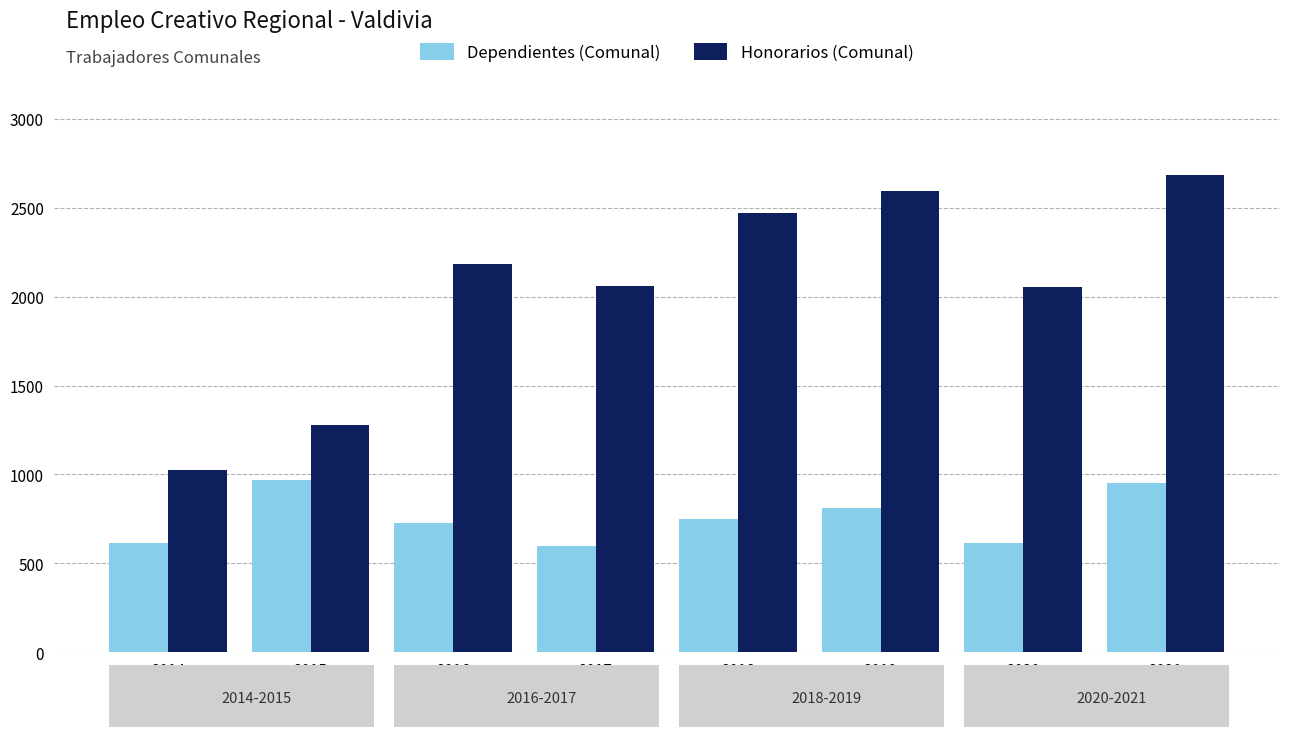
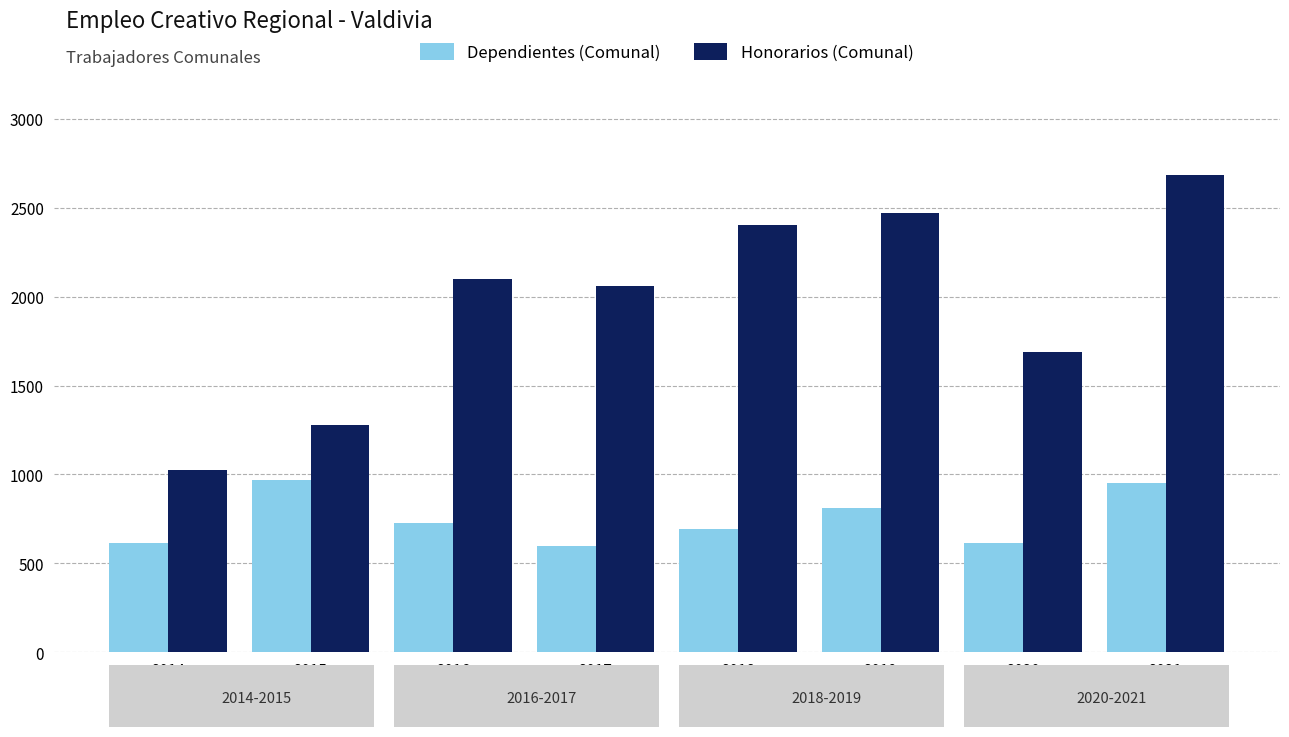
  {
    "Dependientes (Comunal)": {
      "2014": 610,
      "2015": 970,
      "2016": 730,
      "2017": 600,
-     "2018": 750,
+     "2018": 700,
      "2019": 810,
      "2020": 610,
      "2021": 950
    },
    "Honorarios (Comunal)": {
      "2014": 1020,
      "2015": 1280,
-     "2016": 2180,
+     "2016": 2100,
      "2017": 2060,
-     "2018": 2470,
-     "2019": 2590,
-     "2020": 2060,
+     "2018": 2400,
+     "2019": 2470,
+     "2020": 1690,
      "2021": 2680
    }
  }
